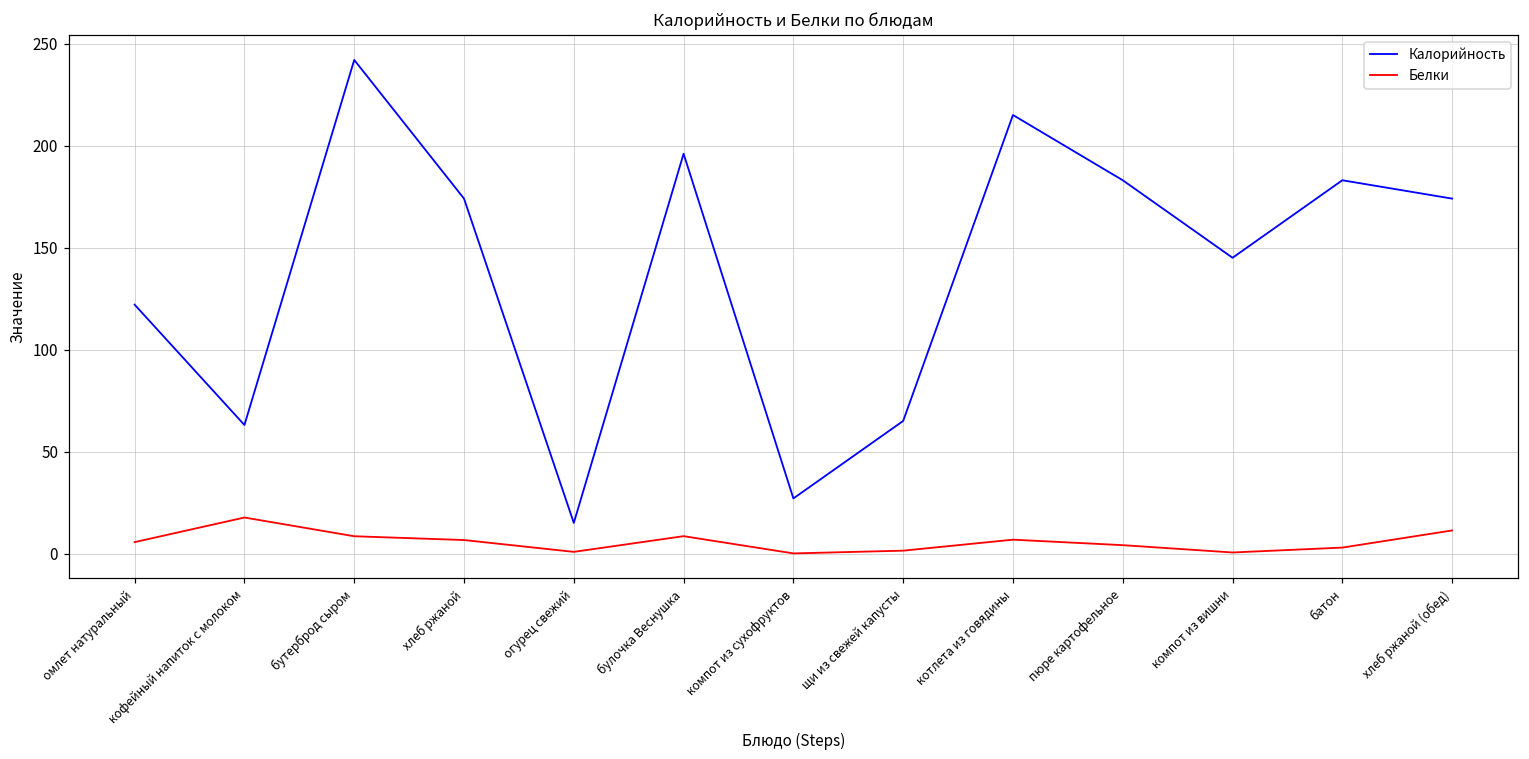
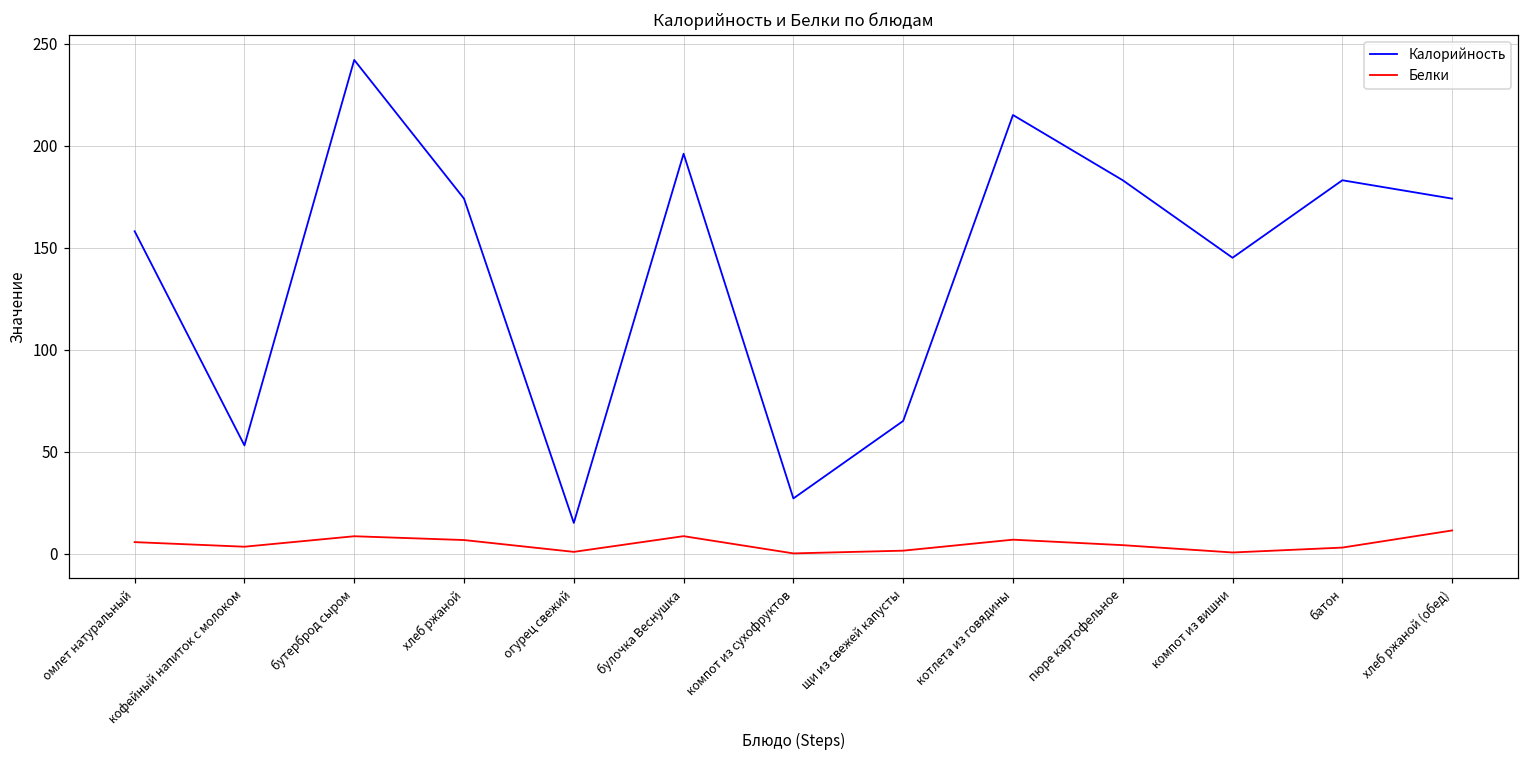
  {
    "Калорийность": {
-     "омлет натуральный": 122,
-     "кофейный напиток с молоком": 63,
+     "омлет натуральный": 158,
+     "кофейный напиток с молоком": 53,
      "бутерброд сыром": 242,
      "хлеб ржаной": 174,
      "огурец свежий": 15,
      "булочка Веснушка": 196,
      "компот из сухофруктов": 27,
      "щи из свежей капусты": 65,
      "котлета из говядины": 215,
      "пюре картофельное": 183,
      "компот из вишни": 145,
      "батон": 183,
      "хлеб ржаной (обед)": 174
    },
    "Белки": {
      "омлет натуральный": 6,
-     "кофейный напиток с молоком": 18,
+     "кофейный напиток с молоком": 3,
      "бутерброд сыром": 8,
      "хлеб ржаной": 7,
      "огурец свежий": 1,
      "булочка Веснушка": 9,
      "компот из сухофруктов": 0,
      "щи из свежей капусты": 1,
      "котлета из говядины": 7,
      "пюре картофельное": 4,
      "компот из вишни": 1,
      "батон": 3,
      "хлеб ржаной (обед)": 11
    }
  }
